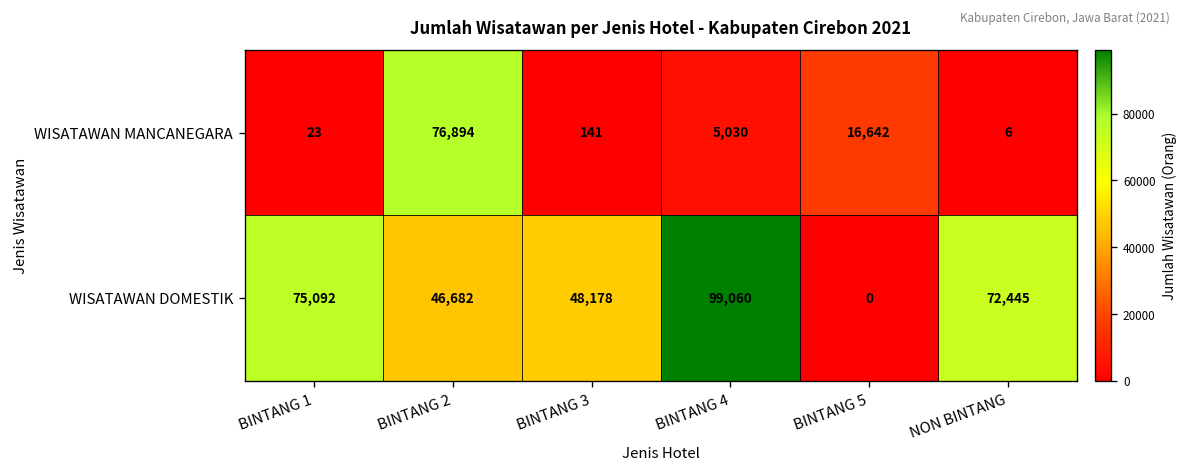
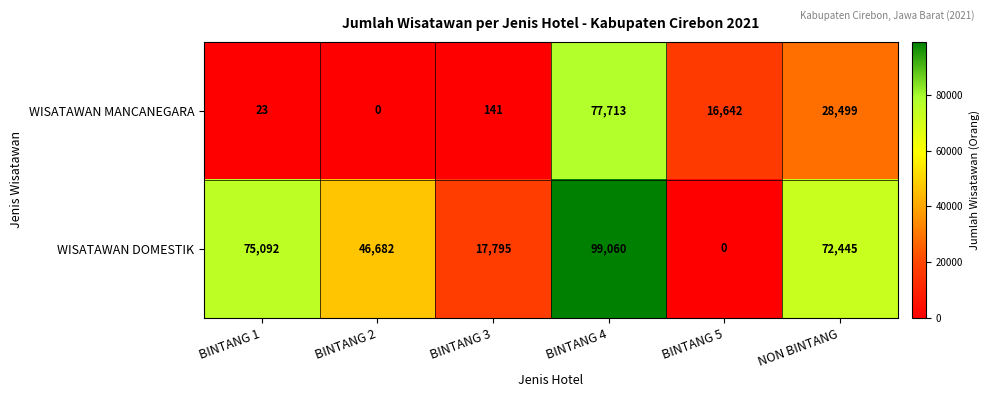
  {
    "WISATAWAN MANCANEGARA": {
      "BINTANG 1": "23",
-     "BINTANG 2": "76,894",
+     "BINTANG 2": "0",
      "BINTANG 3": "141",
-     "BINTANG 4": "5,030",
+     "BINTANG 4": "77,713",
      "BINTANG 5": "16,642",
-     "NON BINTANG": "6"
+     "NON BINTANG": "28,499"
    },
    "WISATAWAN DOMESTIK": {
      "BINTANG 1": "75,092",
      "BINTANG 2": "46,682",
-     "BINTANG 3": "48,178",
+     "BINTANG 3": "17,795",
      "BINTANG 4": "99,060",
      "BINTANG 5": "0",
      "NON BINTANG": "72,445"
    }
  }
